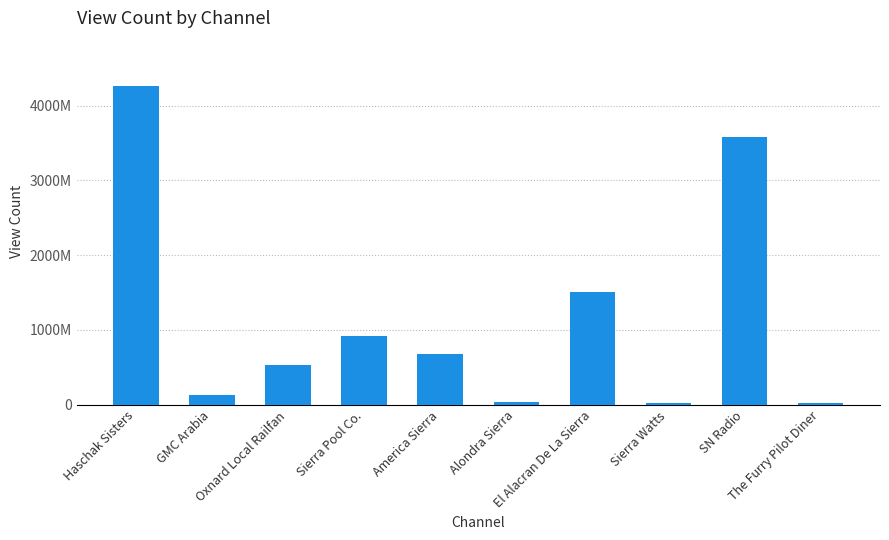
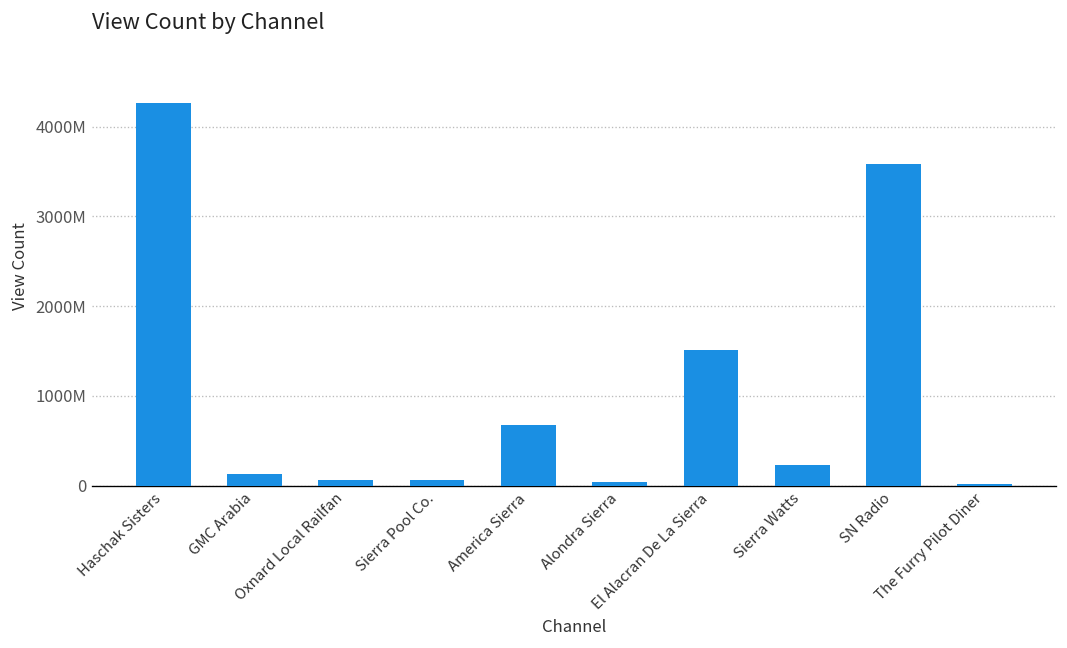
  {
    "Haschak Sisters": 4300000000,
    "GMC Arabia": 100000000,
-   "Oxnard Local Railfan": 500000000,
-   "Sierra Pool Co.": 900000000,
+   "Oxnard Local Railfan": 100000000,
+   "Sierra Pool Co.": 100000000,
    "America Sierra": 700000000,
    "Alondra Sierra": 0,
    "El Alacran De La Sierra": 1500000000,
-   "Sierra Watts": 0,
+   "Sierra Watts": 200000000,
    "SN Radio": 3600000000
  }
